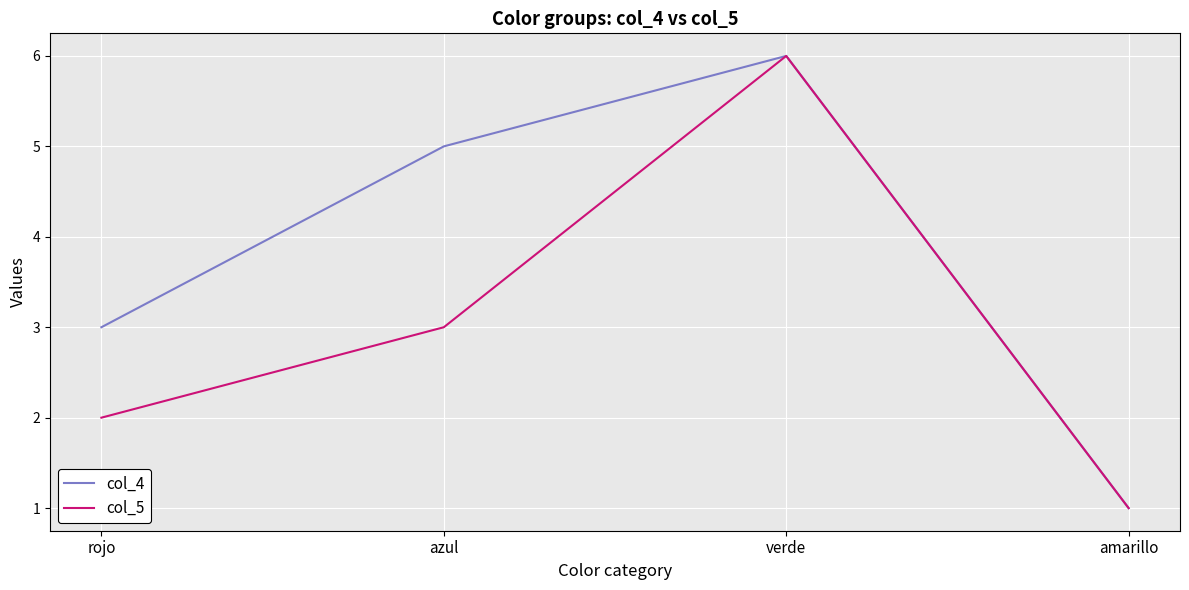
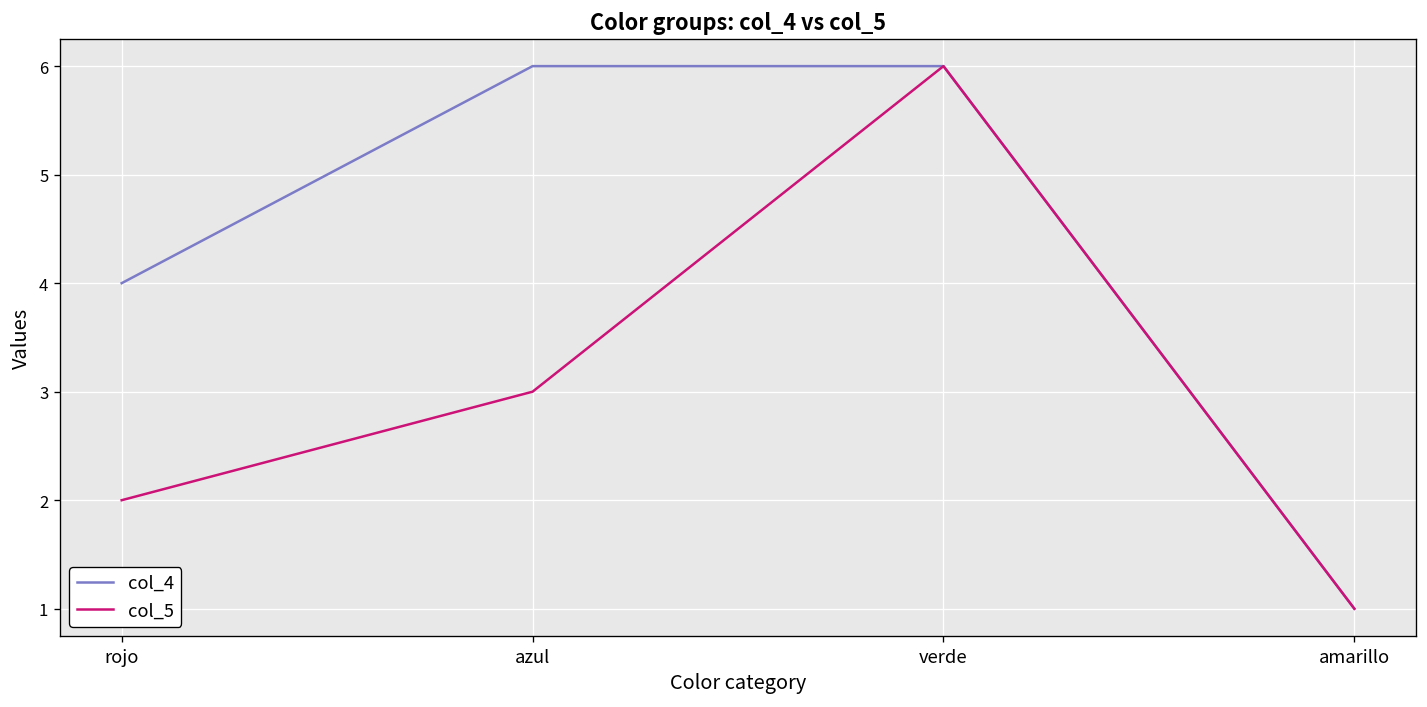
  {
    "col_4": {
-     "rojo": 3,
-     "azul": 5
+     "rojo": 4,
+     "azul": 6
    },
    "col_5": {
      "rojo": 2,
      "azul": 3
    }
  }
